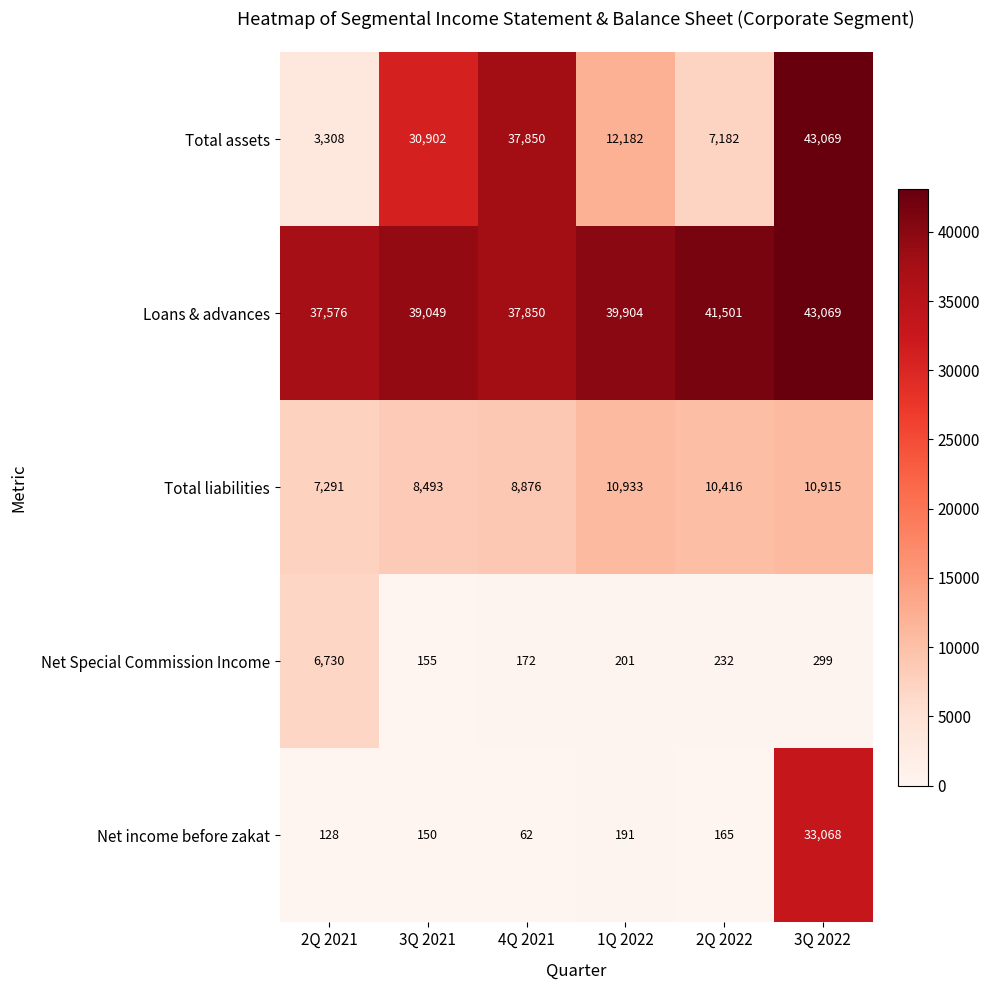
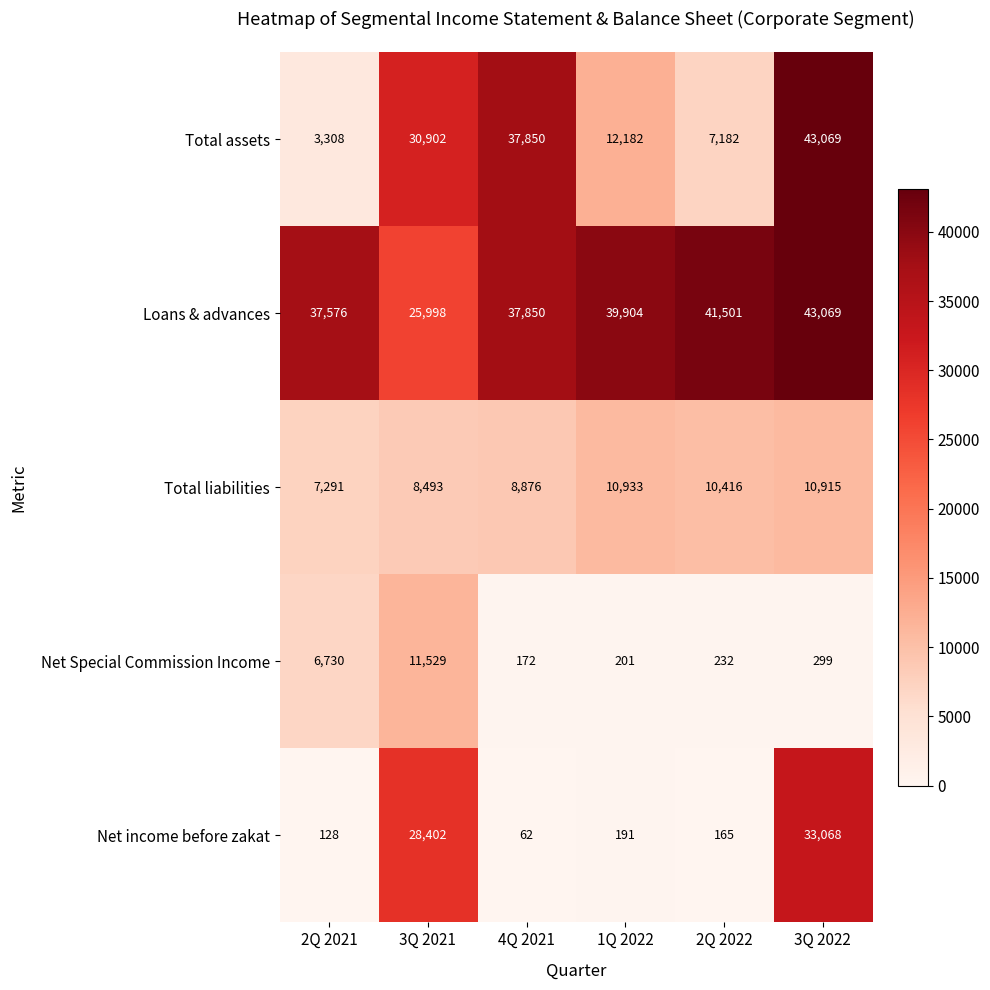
  {
    "Total assets": {
      "2Q 2021": "3,308",
      "3Q 2021": "30,902",
      "4Q 2021": "37,850",
      "1Q 2022": "12,182",
      "2Q 2022": "7,182",
      "3Q 2022": "43,069"
    },
    "Loans & advances": {
      "2Q 2021": "37,576",
-     "3Q 2021": "39,049",
+     "3Q 2021": "25,998",
      "4Q 2021": "37,850",
      "1Q 2022": "39,904",
      "2Q 2022": "41,501",
      "3Q 2022": "43,069"
    },
    "Total liabilities": {
      "2Q 2021": "7,291",
      "3Q 2021": "8,493",
      "4Q 2021": "8,876",
      "1Q 2022": "10,933",
      "2Q 2022": "10,416",
      "3Q 2022": "10,915"
    },
    "Net Special Commission Income": {
      "2Q 2021": "6,730",
-     "3Q 2021": "155",
+     "3Q 2021": "11,529",
      "4Q 2021": "172",
      "1Q 2022": "201",
      "2Q 2022": "232",
      "3Q 2022": "299"
    },
    "Net income before zakat": {
      "2Q 2021": "128",
-     "3Q 2021": "150",
+     "3Q 2021": "28,402",
      "4Q 2021": "62",
      "1Q 2022": "191",
      "2Q 2022": "165",
      "3Q 2022": "33,068"
    }
  }
